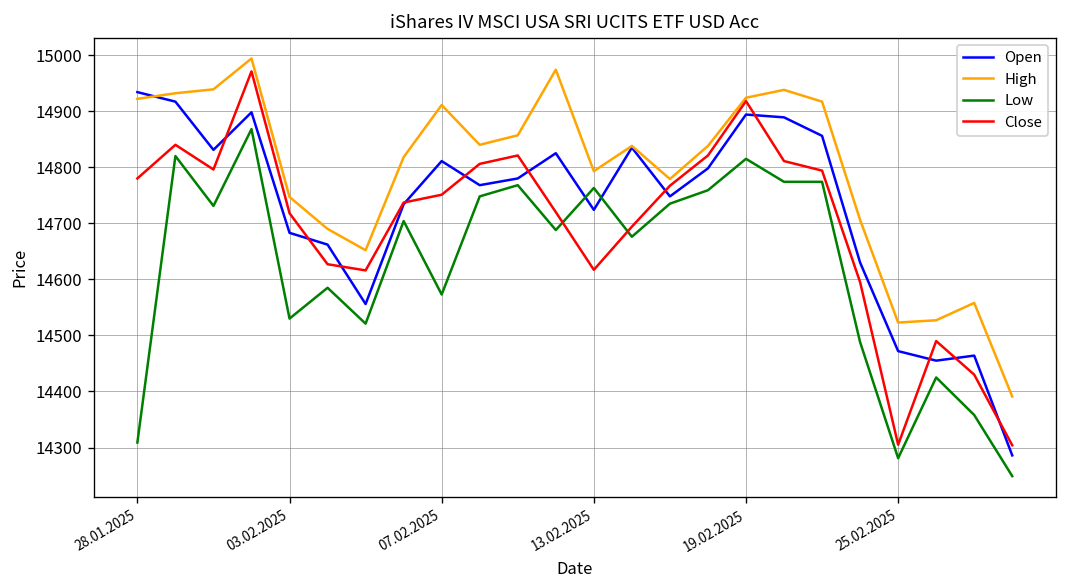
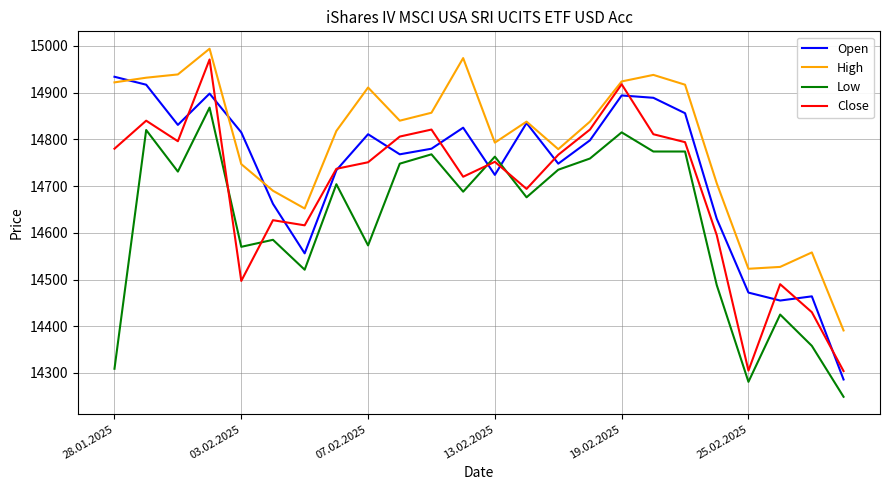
  {
    "Open": {
      "28.01.2025": 14930,
-     "03.02.2025": 14680,
+     "03.02.2025": 14820,
      "07.02.2025": 14810,
      "13.02.2025": 14720,
      "19.02.2025": 14890,
      "25.02.2025": 14470
    },
    "High": {
      "28.01.2025": 14920,
      "03.02.2025": 14750,
      "07.02.2025": 14910,
      "13.02.2025": 14790,
      "19.02.2025": 14920,
      "25.02.2025": 14520
    },
    "Low": {
      "28.01.2025": 14310,
-     "03.02.2025": 14530,
+     "03.02.2025": 14570,
      "07.02.2025": 14570,
      "13.02.2025": 14760,
      "19.02.2025": 14820,
      "25.02.2025": 14280
    },
    "Close": {
      "28.01.2025": 14780,
-     "03.02.2025": 14720,
+     "03.02.2025": 14500,
      "07.02.2025": 14750,
-     "13.02.2025": 14620,
+     "13.02.2025": 14750,
      "19.02.2025": 14920,
      "25.02.2025": 14310
    }
  }
